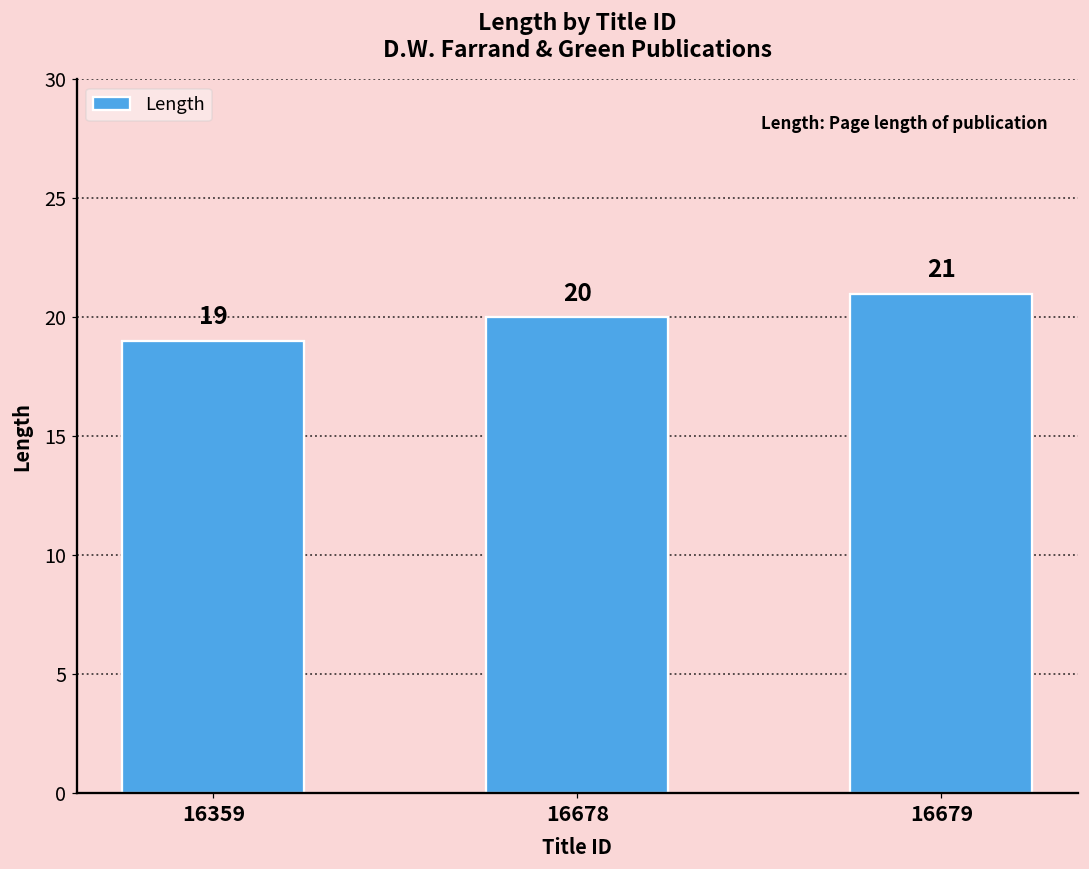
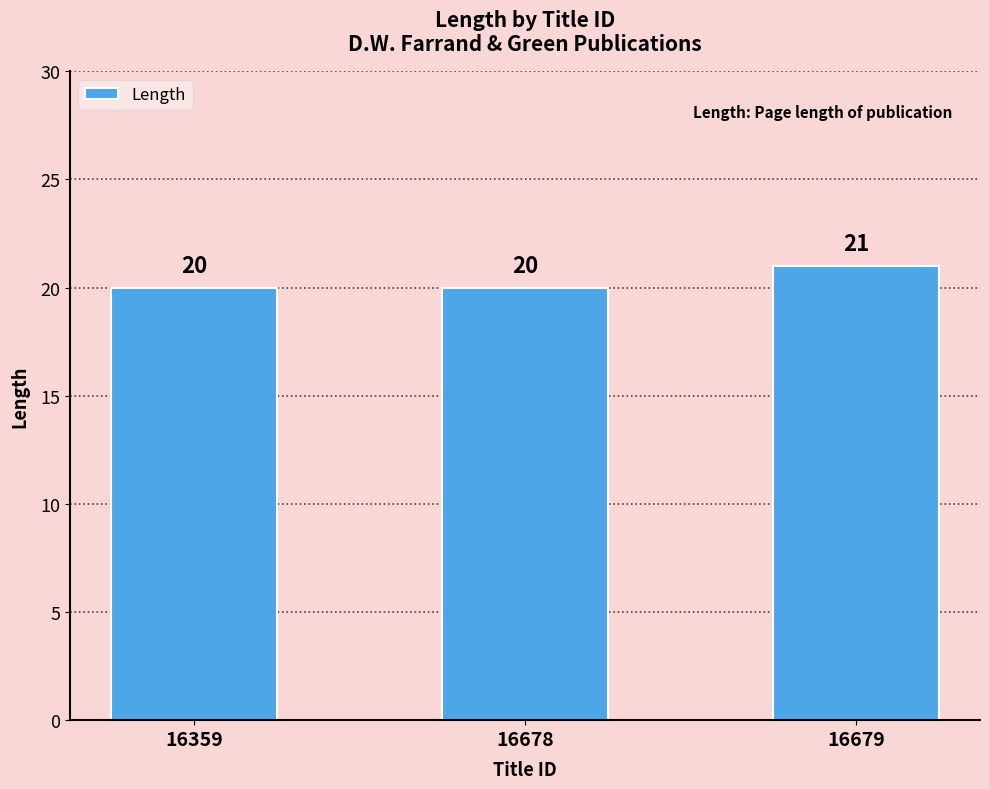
  {
-   "16359": 19,
+   "16359": 20,
    "16678": 20,
    "16679": 21
  }
